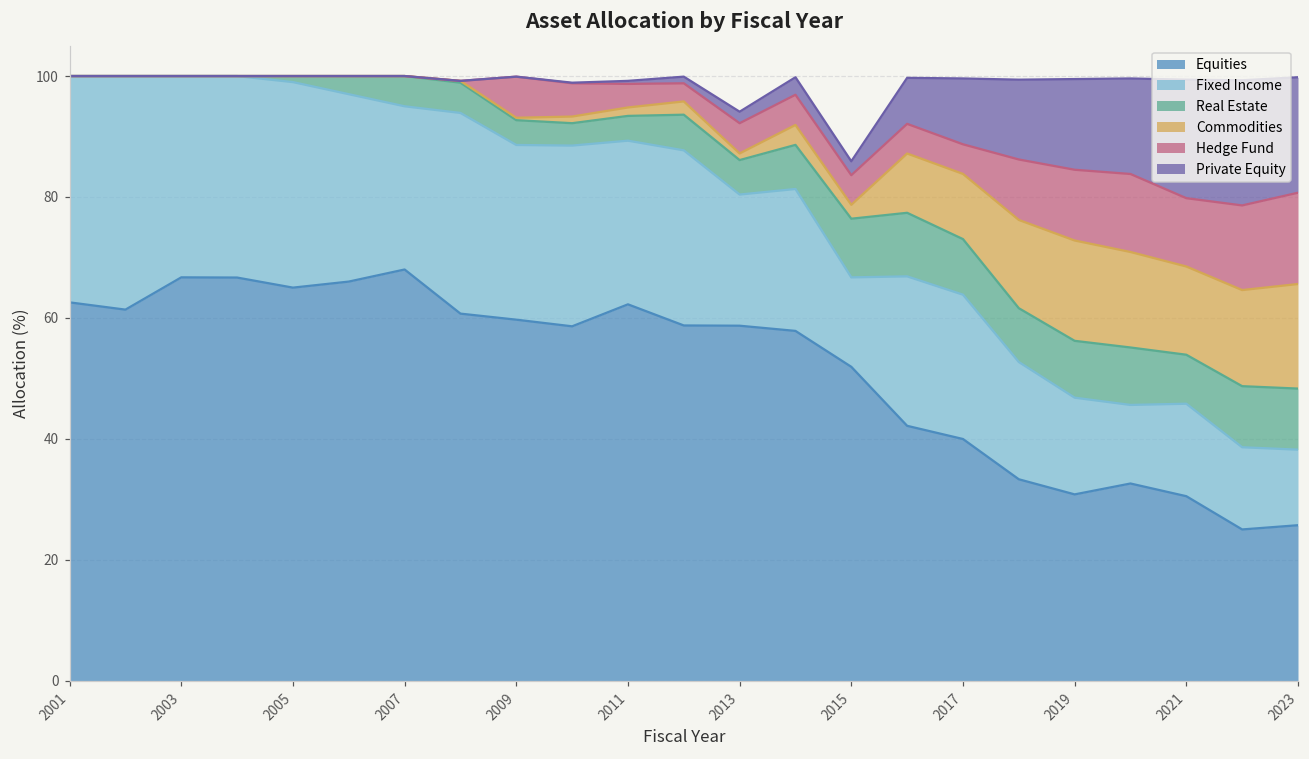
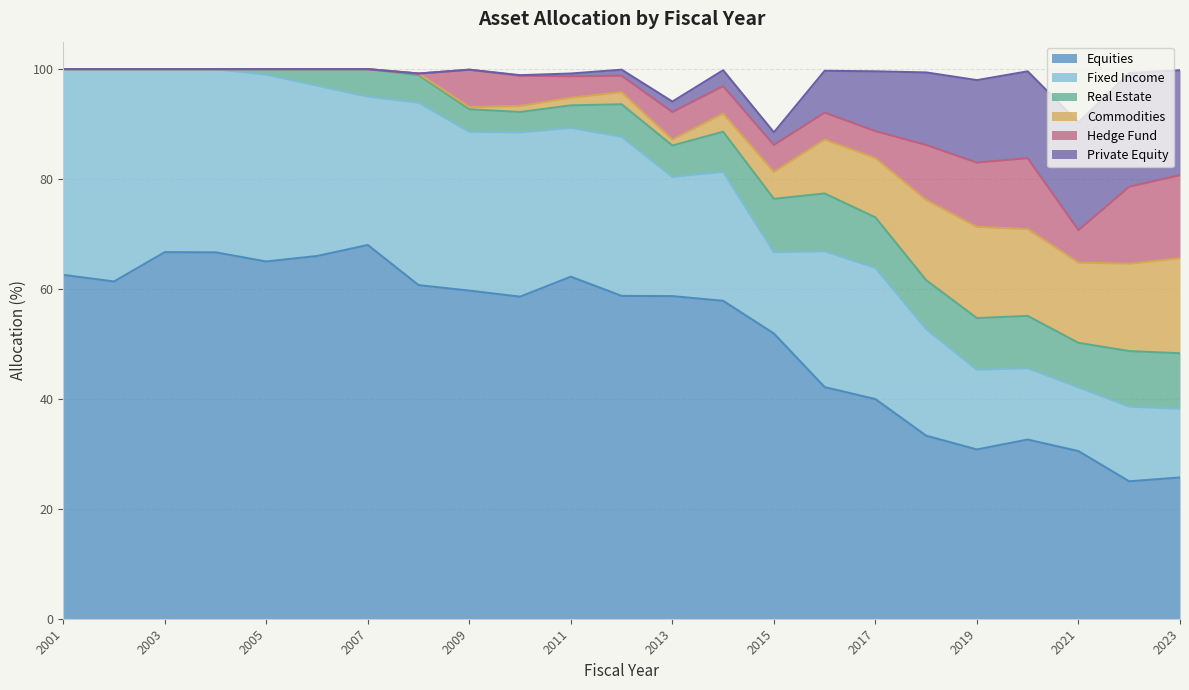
  {
    "Fixed Income": {
      "2005": 34,
      "2007": 27,
      "2009": 29,
      "2011": 27,
      "2013": 22,
      "2015": 15,
      "2017": 24,
-     "2019": 16,
-     "2021": 15,
+     "2019": 14,
+     "2021": 12,
      "2023": 13
    },
    "Commodities": {
      "2011": 1,
      "2013": 1,
-     "2015": 2,
+     "2015": 5,
      "2017": 11,
      "2019": 17,
      "2021": 15,
      "2023": 17
    },
    "Hedge Fund": {
      "2011": 4,
      "2013": 5,
      "2015": 5,
      "2017": 5,
      "2019": 12,
-     "2021": 11,
+     "2021": 6,
      "2023": 15
    },
    "Private Equity": {
      "2011": 1,
      "2013": 2,
      "2015": 2,
      "2017": 11,
      "2019": 15,
      "2023": 19
    }
  }
